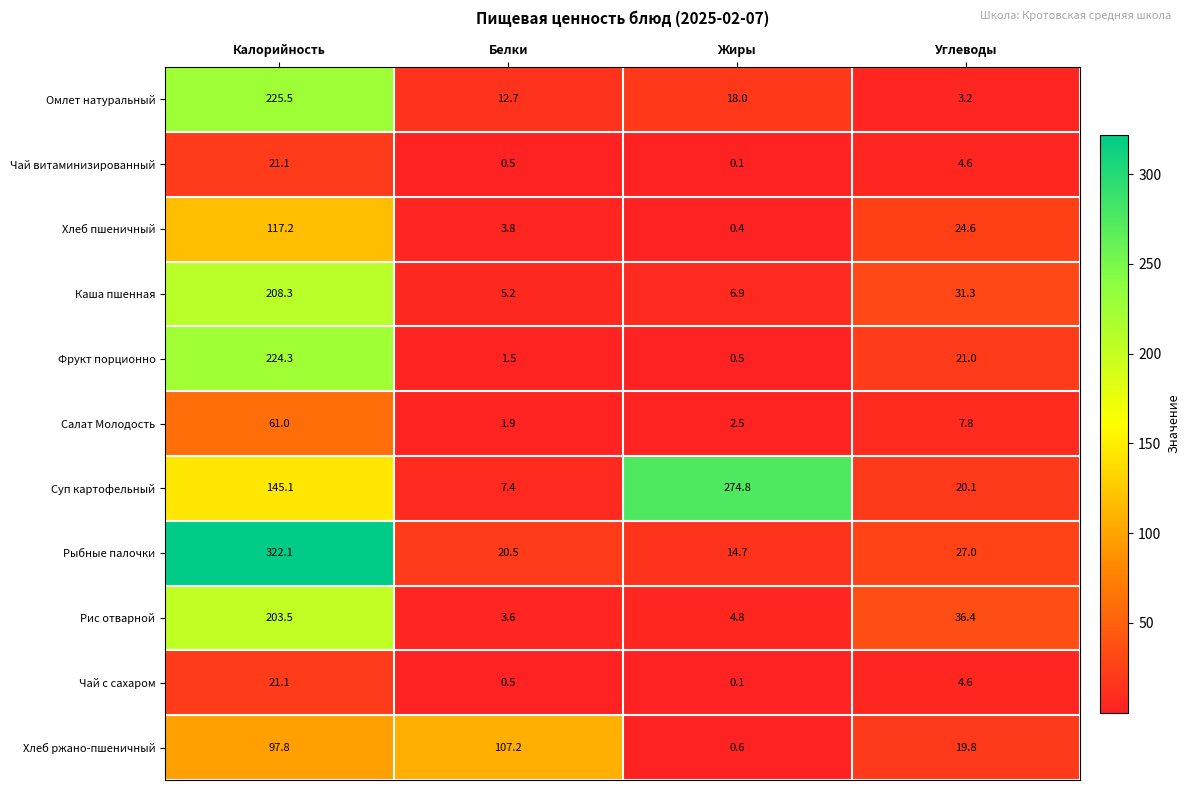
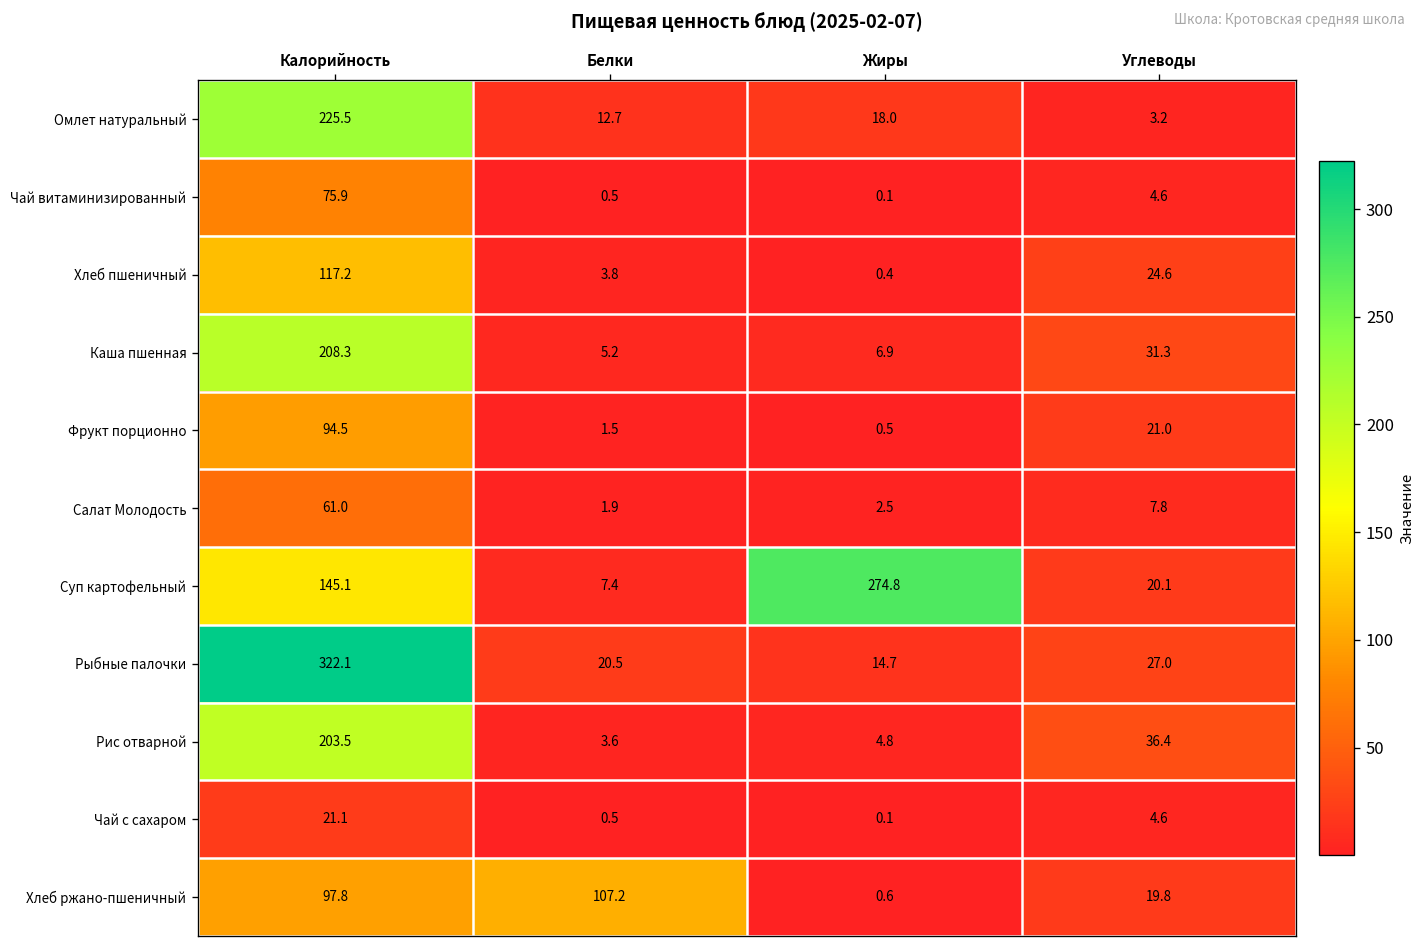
  {
    "Омлет натуральный": {
      "Калорийность": 225.5,
      "Белки": 12.7,
      "Жиры": 18.0,
      "Углеводы": 3.2
    },
    "Чай витаминизированный": {
-     "Калорийность": 21.1,
+     "Калорийность": 75.9,
      "Белки": 0.5,
      "Жиры": 0.1,
      "Углеводы": 4.6
    },
    "Хлеб пшеничный": {
      "Калорийность": 117.2,
      "Белки": 3.8,
      "Жиры": 0.4,
      "Углеводы": 24.6
    },
    "Каша пшенная": {
      "Калорийность": 208.3,
      "Белки": 5.2,
      "Жиры": 6.9,
      "Углеводы": 31.3
    },
    "Фрукт порционно": {
-     "Калорийность": 224.3,
+     "Калорийность": 94.5,
      "Белки": 1.5,
      "Жиры": 0.5,
      "Углеводы": 21.0
    },
    "Салат Молодость": {
      "Калорийность": 61.0,
      "Белки": 1.9,
      "Жиры": 2.5,
      "Углеводы": 7.8
    },
    "Суп картофельный": {
      "Калорийность": 145.1,
      "Белки": 7.4,
      "Жиры": 274.8,
      "Углеводы": 20.1
    },
    "Рыбные палочки": {
      "Калорийность": 322.1,
      "Белки": 20.5,
      "Жиры": 14.7,
      "Углеводы": 27.0
    },
    "Рис отварной": {
      "Калорийность": 203.5,
      "Белки": 3.6,
      "Жиры": 4.8,
      "Углеводы": 36.4
    },
    "Чай с сахаром": {
      "Калорийность": 21.1,
      "Белки": 0.5,
      "Жиры": 0.1,
      "Углеводы": 4.6
    },
    "Хлеб ржано-пшеничный": {
      "Калорийность": 97.8,
      "Белки": 107.2,
      "Жиры": 0.6,
      "Углеводы": 19.8
    }
  }
